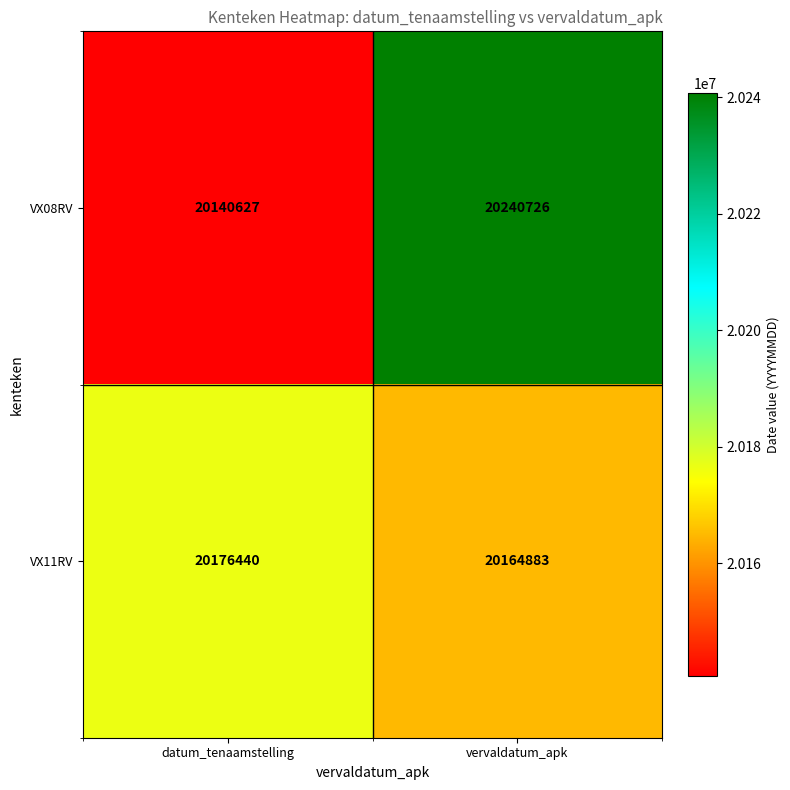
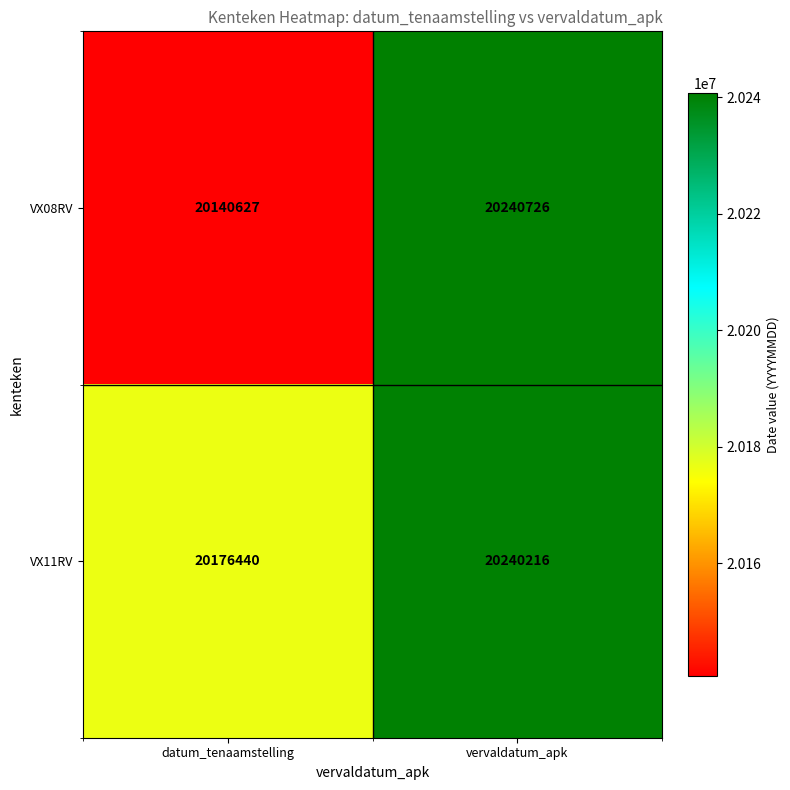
  {
    "VX08RV": {
      "datum_tenaamstelling": 20140627,
      "vervaldatum_apk": 20240726
    },
    "VX11RV": {
      "datum_tenaamstelling": 20176440,
-     "vervaldatum_apk": 20164883
+     "vervaldatum_apk": 20240216
    }
  }
